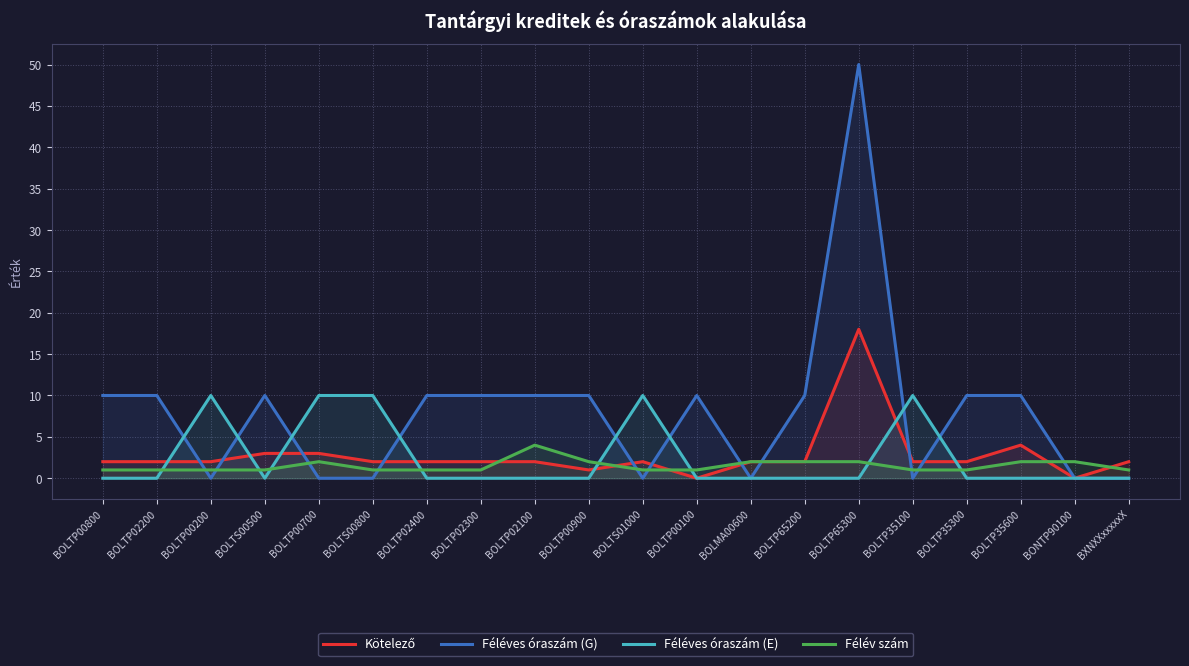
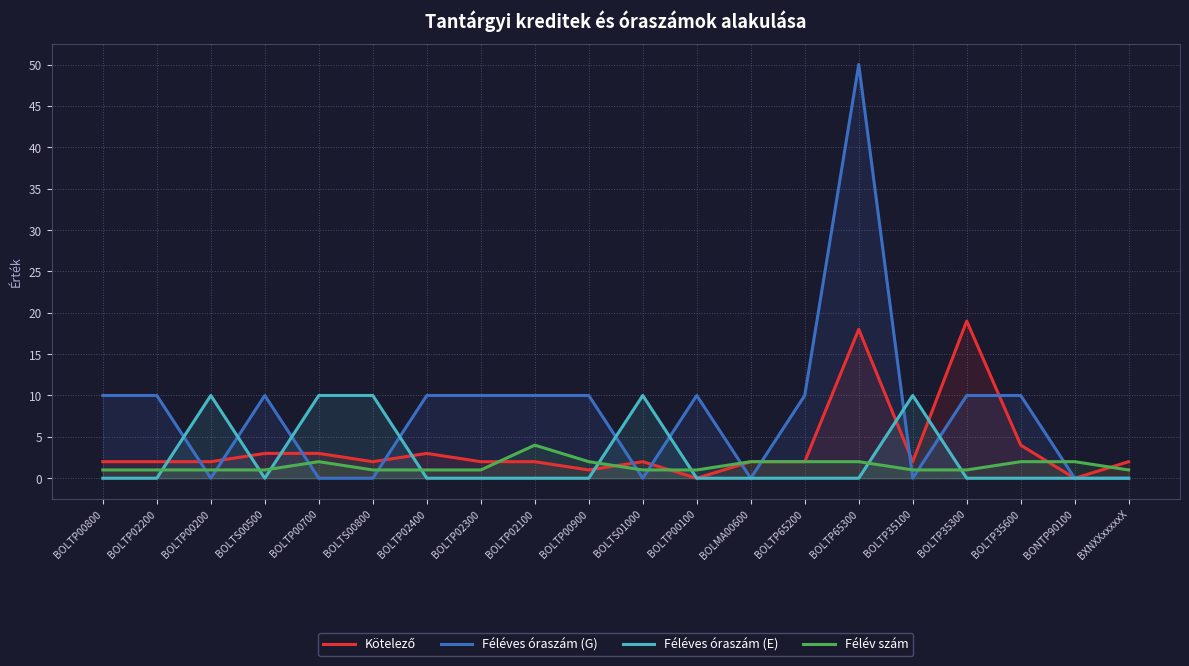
  {
    "Kötelező": {
      "BOLTP00800": 2,
      "BOLTP02200": 2,
      "BOLTP00200": 2,
      "BOLTS00500": 3,
      "BOLTP00700": 3,
      "BOLTS00800": 2,
-     "BOLTP02400": 2,
+     "BOLTP02400": 3,
      "BOLTP02300": 2,
      "BOLTP02100": 2,
      "BOLTP00900": 1,
      "BOLTS01000": 2,
      "BOLTP65300": 18,
      "BOLTP35100": 2,
-     "BOLTP35300": 2,
+     "BOLTP35300": 19,
      "BOLTP35600": 4,
      "BXNXXxxxxxX": 2
    },
    "Féléves óraszám (G)": {
      "BOLTP00800": 10,
      "BOLTP02200": 10,
      "BOLTP00200": 0,
      "BOLTS00500": 10,
      "BOLTP00700": 0,
      "BOLTS00800": 0,
      "BOLTP02400": 10,
      "BOLTP02300": 10,
      "BOLTP02100": 10,
      "BOLTP00900": 10,
      "BOLTS01000": 0,
      "BOLTP00100": 10,
      "BOLTP65200": 10,
      "BOLTP65300": 50,
      "BOLTP35100": 0,
      "BOLTP35300": 10,
      "BOLTP35600": 10
    },
    "Féléves óraszám (E)": {
      "BOLTP00800": 0,
      "BOLTP02200": 0,
      "BOLTP00200": 10,
      "BOLTS00500": 0,
      "BOLTP00700": 10,
      "BOLTS00800": 10,
      "BOLTP02400": 0,
      "BOLTP02300": 0,
      "BOLTP02100": 0,
      "BOLTP00900": 0,
      "BOLTS01000": 10,
      "BOLTP65200": 0,
      "BOLTP65300": 0,
      "BOLTP35100": 10,
      "BOLTP35300": 0,
      "BOLTP35600": 0
    },
    "Félév szám": {
      "BOLTP00800": 1,
      "BOLTP02200": 1,
      "BOLTP00200": 1,
      "BOLTS00500": 1,
      "BOLTP00700": 2,
      "BOLTS00800": 1,
      "BOLTP02400": 1,
      "BOLTP02300": 1,
      "BOLTP02100": 4,
      "BOLTP00900": 2,
      "BOLTS01000": 1,
      "BOLTP00100": 1,
      "BOLTP65300": 2,
      "BOLTP35100": 1,
      "BOLTP35300": 1,
      "BOLTP35600": 2,
      "BONTP90100": 2,
      "BXNXXxxxxxX": 1
    }
  }
